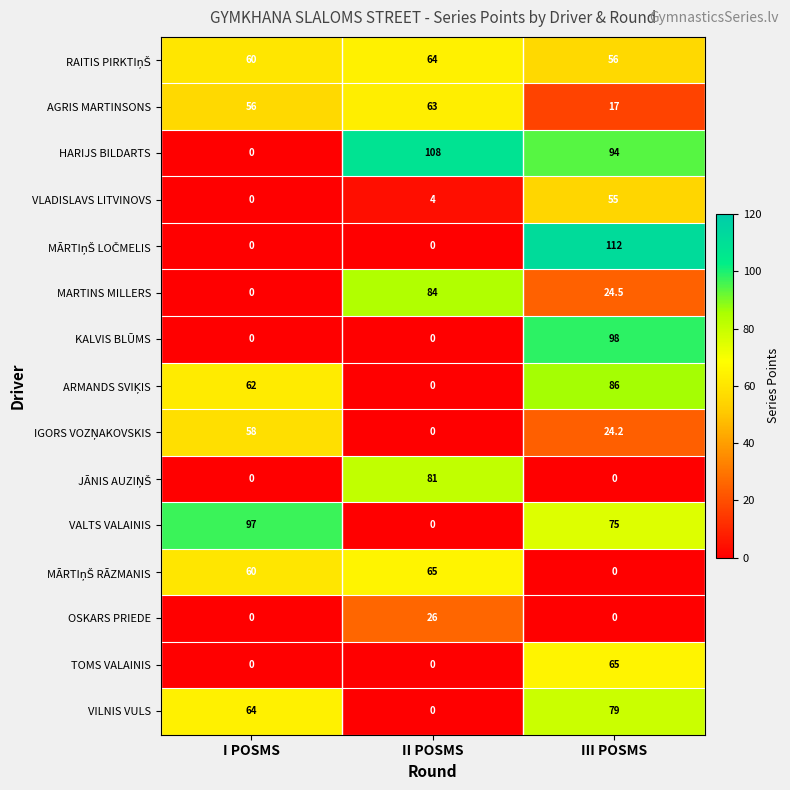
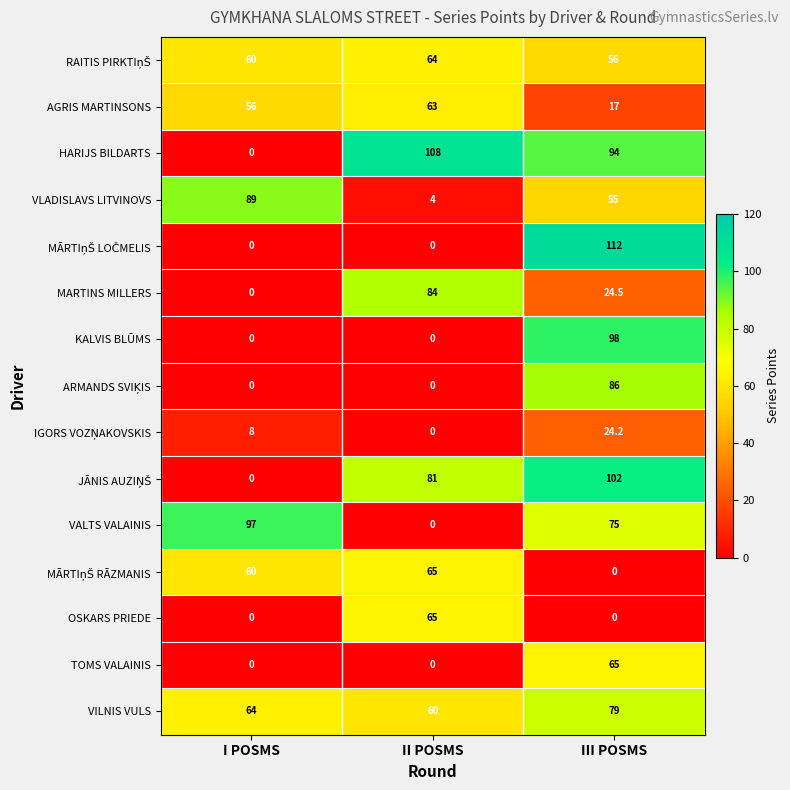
  {
    "RAITIS PIRKTIņŠ": {
      "I POSMS": 60,
      "II POSMS": 64,
      "III POSMS": 56
    },
    "AGRIS MARTINSONS": {
      "I POSMS": 56,
      "II POSMS": 63,
      "III POSMS": 17
    },
    "HARIJS BILDARTS": {
      "I POSMS": 0,
      "II POSMS": 108,
      "III POSMS": 94
    },
    "VLADISLAVS LITVINOVS": {
-     "I POSMS": 0,
+     "I POSMS": 89,
      "II POSMS": 4,
      "III POSMS": 55
    },
    "MĀRTIņŠ LOČMELIS": {
      "I POSMS": 0,
      "II POSMS": 0,
      "III POSMS": 112
    },
    "MARTINS MILLERS": {
      "I POSMS": 0,
      "II POSMS": 84,
      "III POSMS": 24.5
    },
    "KALVIS BLŪMS": {
      "I POSMS": 0,
      "II POSMS": 0,
      "III POSMS": 98
    },
    "ARMANDS SVIĶIS": {
-     "I POSMS": 62,
+     "I POSMS": 0,
      "II POSMS": 0,
      "III POSMS": 86
    },
    "IGORS VOZŅAKOVSKIS": {
-     "I POSMS": 58,
+     "I POSMS": 8,
      "II POSMS": 0,
      "III POSMS": 24.2
    },
    "JĀNIS AUZIŅŠ": {
      "I POSMS": 0,
      "II POSMS": 81,
-     "III POSMS": 0
+     "III POSMS": 102
    },
    "VALTS VALAINIS": {
      "I POSMS": 97,
      "II POSMS": 0,
      "III POSMS": 75
    },
    "MĀRTIņŠ RĀZMANIS": {
      "I POSMS": 60,
      "II POSMS": 65,
      "III POSMS": 0
    },
    "OSKARS PRIEDE": {
      "I POSMS": 0,
-     "II POSMS": 26,
+     "II POSMS": 65,
      "III POSMS": 0
    },
    "TOMS VALAINIS": {
      "I POSMS": 0,
      "II POSMS": 0,
      "III POSMS": 65
    },
    "VILNIS VULS": {
      "I POSMS": 64,
-     "II POSMS": 0,
+     "II POSMS": 60,
      "III POSMS": 79
    }
  }
